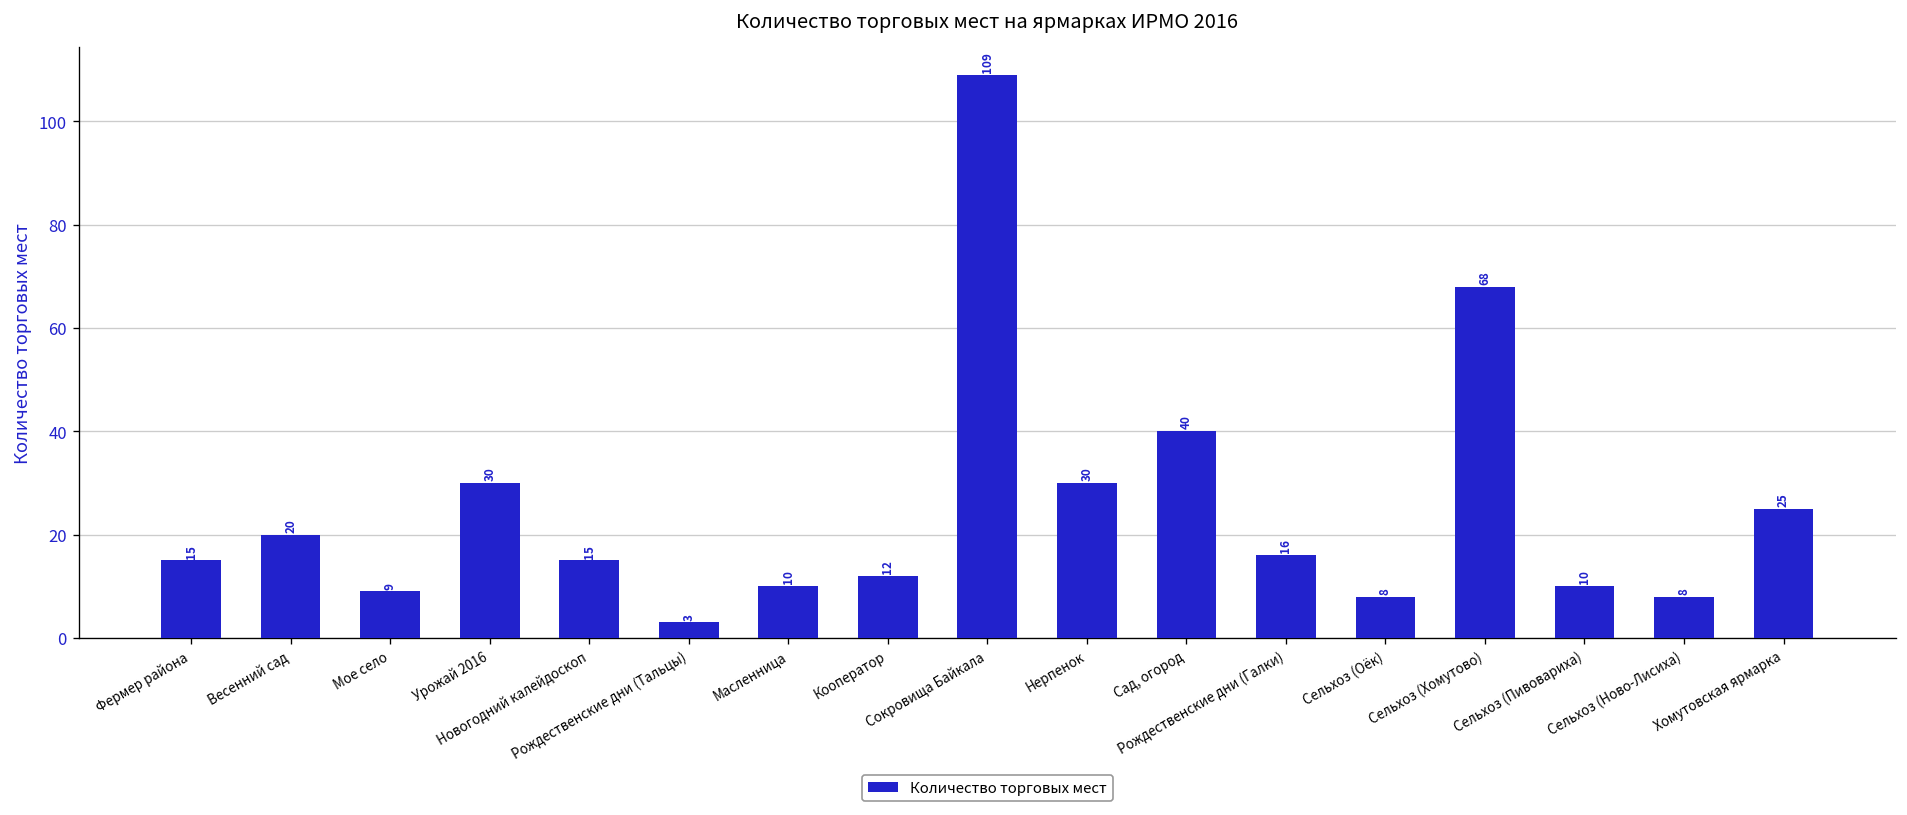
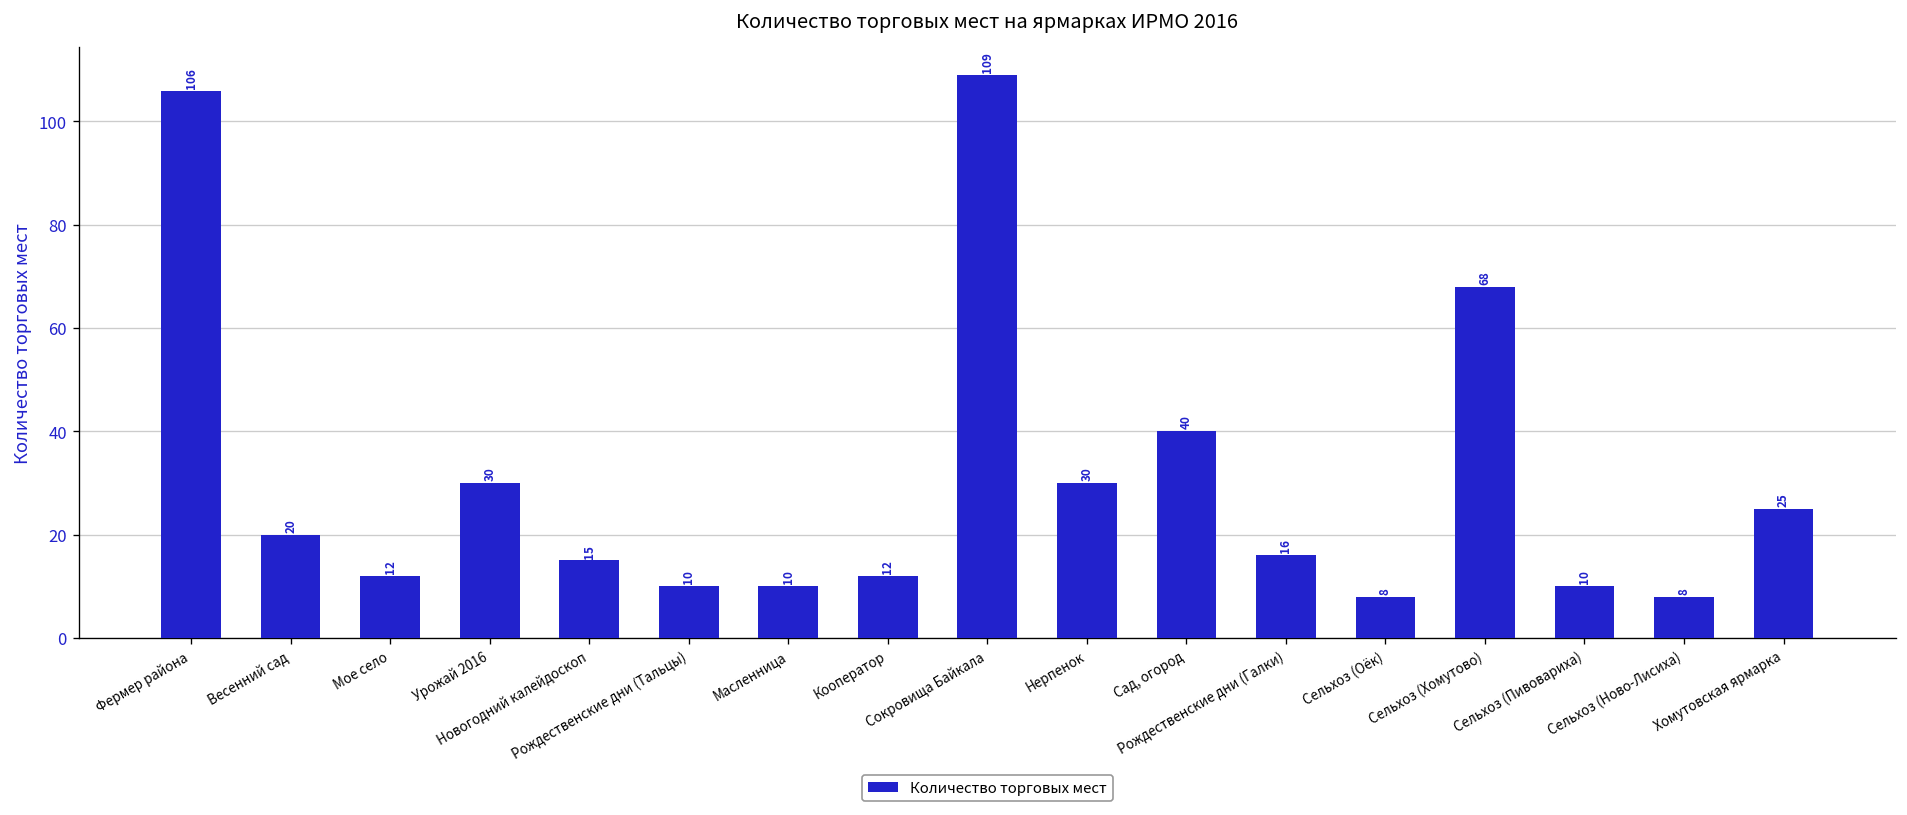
  {
-   "Фермер района": 15,
+   "Фермер района": 106,
    "Весенний сад": 20,
-   "Мое село": 9,
+   "Мое село": 12,
    "Урожай 2016": 30,
    "Новогодний калейдоскоп": 15,
-   "Рождественские дни (Тальцы)": 3,
+   "Рождественские дни (Тальцы)": 10,
    "Масленница": 10,
    "Кооператор": 12,
    "Сокровища Байкала": 109,
    "Нерпенок": 30,
    "Сад, огород": 40,
    "Рождественские дни (Галки)": 16,
    "Сельхоз (Оёк)": 8,
    "Сельхоз (Хомутово)": 68,
    "Сельхоз (Пивовариха)": 10,
    "Сельхоз (Ново-Лисиха)": 8,
    "Хомутовская ярмарка": 25
  }
